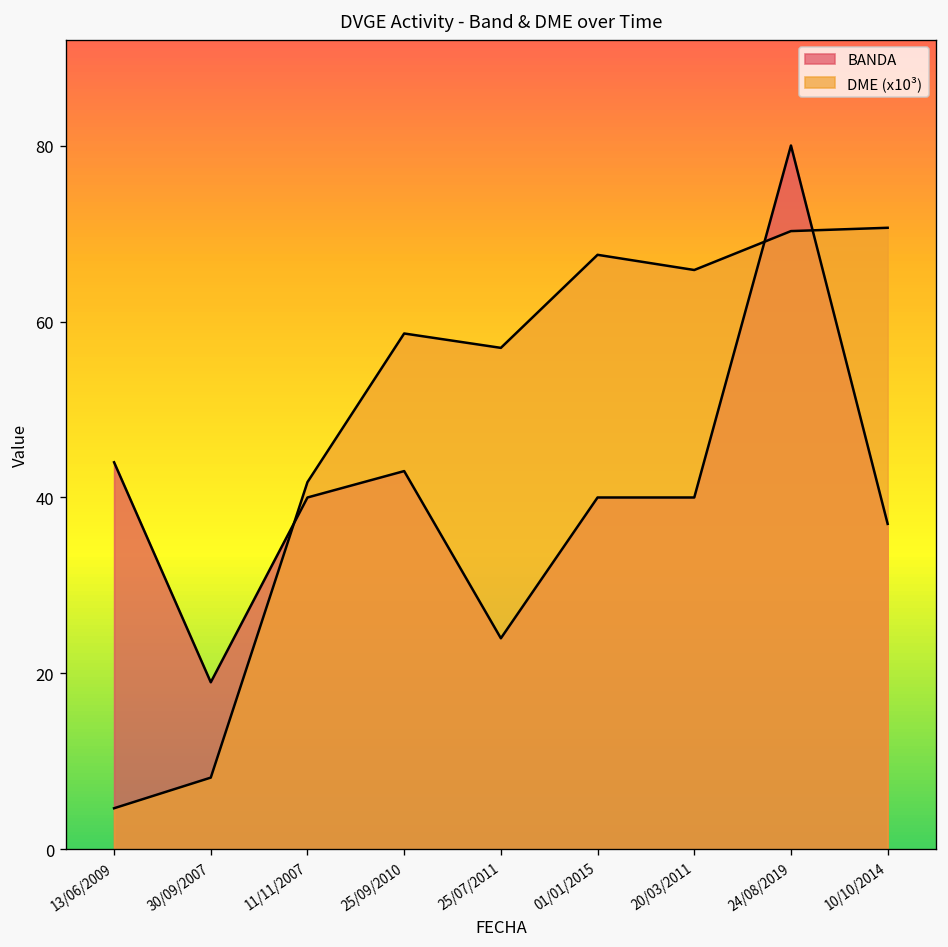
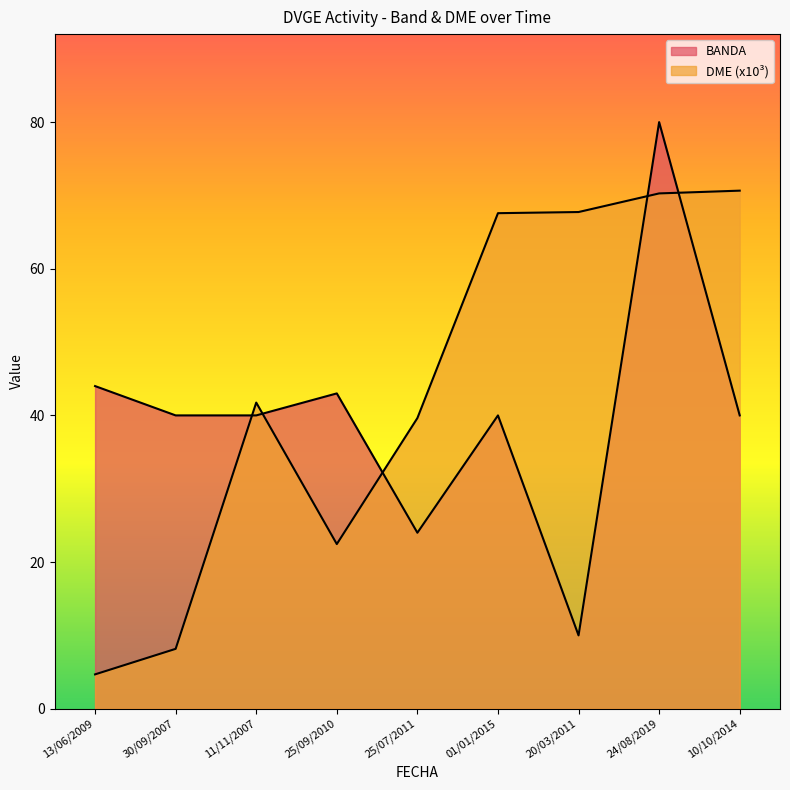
  {
    "BANDA": {
      "13/06/2009": 44,
-     "30/09/2007": 19,
+     "30/09/2007": 40,
      "11/11/2007": 40,
      "25/09/2010": 43,
      "25/07/2011": 24,
      "01/01/2015": 40,
-     "20/03/2011": 40,
+     "20/03/2011": 10,
      "24/08/2019": 80,
-     "10/10/2014": 37
+     "10/10/2014": 40
    },
    "DME (x10³)": {
      "13/06/2009": 5,
      "30/09/2007": 8,
      "11/11/2007": 42,
-     "25/09/2010": 59,
-     "25/07/2011": 57,
+     "25/09/2010": 22,
+     "25/07/2011": 40,
      "01/01/2015": 68,
-     "20/03/2011": 66,
+     "20/03/2011": 68,
      "24/08/2019": 70,
      "10/10/2014": 71
    }
  }
